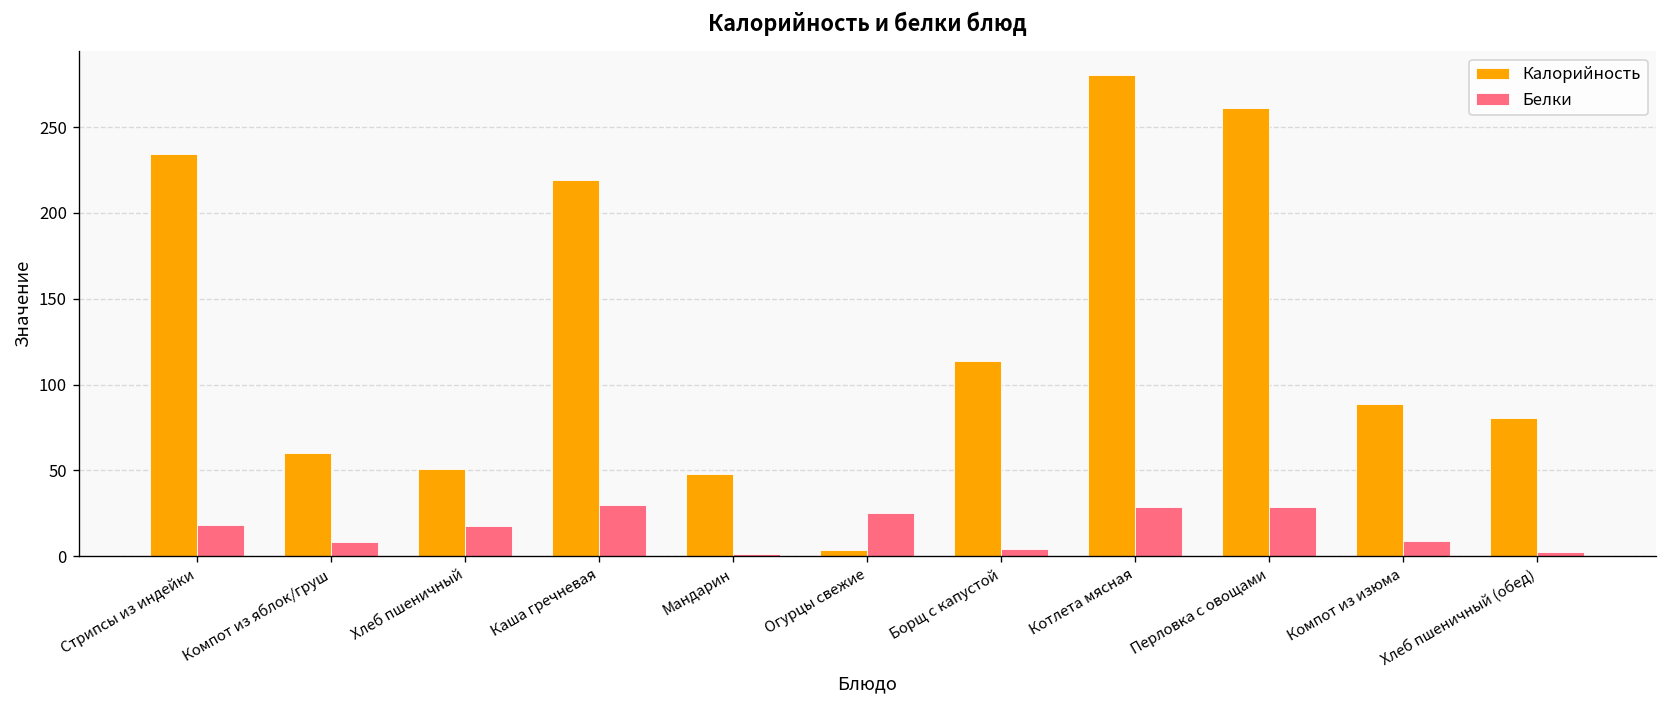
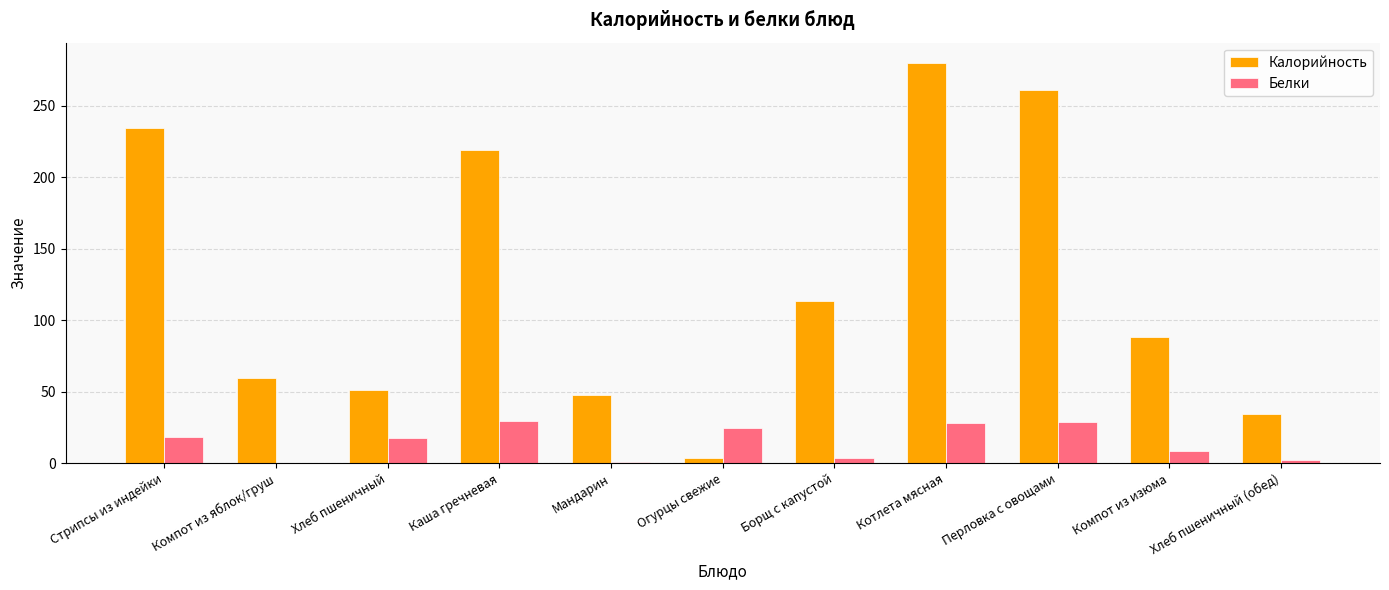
  {
    "Калорийность": {
      "Стрипсы из индейки": 234,
      "Компот из яблок/груш": 60,
      "Хлеб пшеничный": 51,
      "Каша гречневая": 219,
      "Мандарин": 48,
      "Огурцы свежие": 3,
      "Борщ с капустой": 114,
      "Котлета мясная": 280,
      "Перловка с овощами": 261,
      "Компот из изюма": 89,
-     "Хлеб пшеничный (обед)": 80
+     "Хлеб пшеничный (обед)": 35
    },
    "Белки": {
      "Стрипсы из индейки": 18,
-     "Компот из яблок/груш": 8,
+     "Компот из яблок/груш": 0,
      "Хлеб пшеничный": 17,
      "Каша гречневая": 30,
      "Огурцы свежие": 25,
      "Борщ с капустой": 4,
      "Котлета мясная": 28,
      "Перловка с овощами": 29,
      "Компот из изюма": 9,
      "Хлеб пшеничный (обед)": 2
    }
  }
